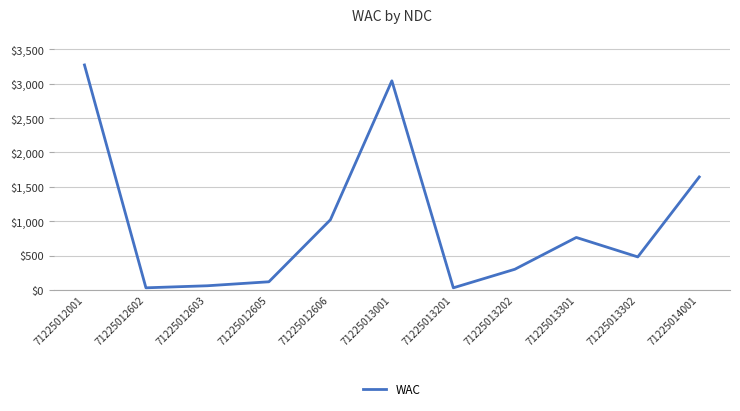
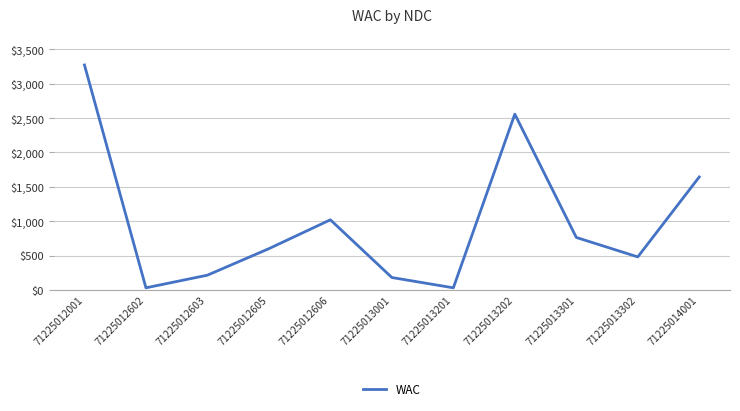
  {
    "71225012001": "$3,300",
    "71225012602": "$0",
-   "71225012603": "$100",
-   "71225012605": "$100",
+   "71225012603": "$200",
+   "71225012605": "$600",
    "71225012606": "$1,000",
-   "71225013001": "$3,000",
+   "71225013001": "$200",
    "71225013201": "$0",
-   "71225013202": "$300",
+   "71225013202": "$2,600",
    "71225013301": "$800",
    "71225013302": "$500",
    "71225014001": "$1,600"
  }
